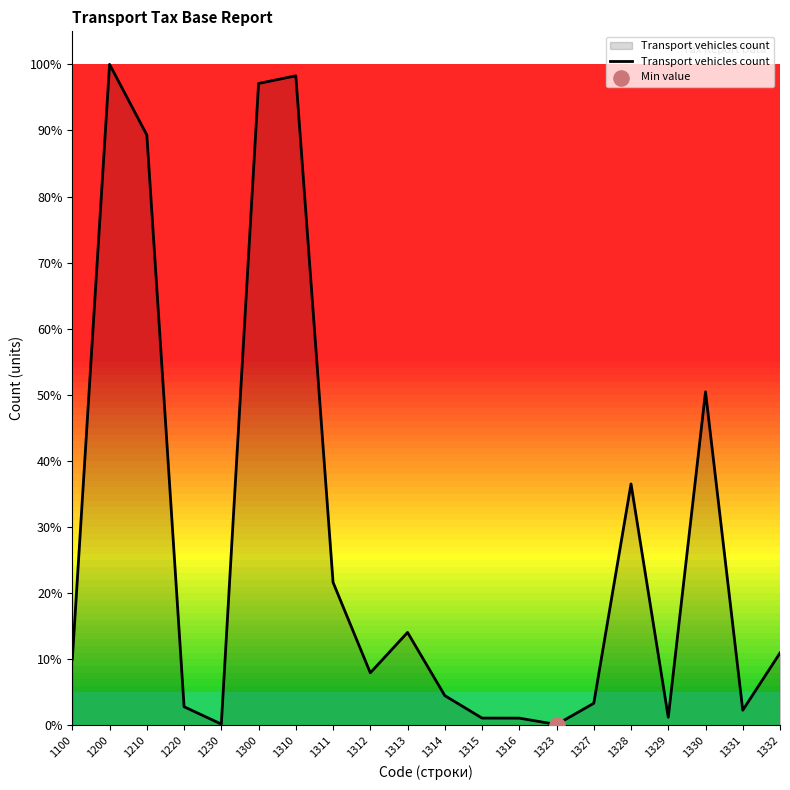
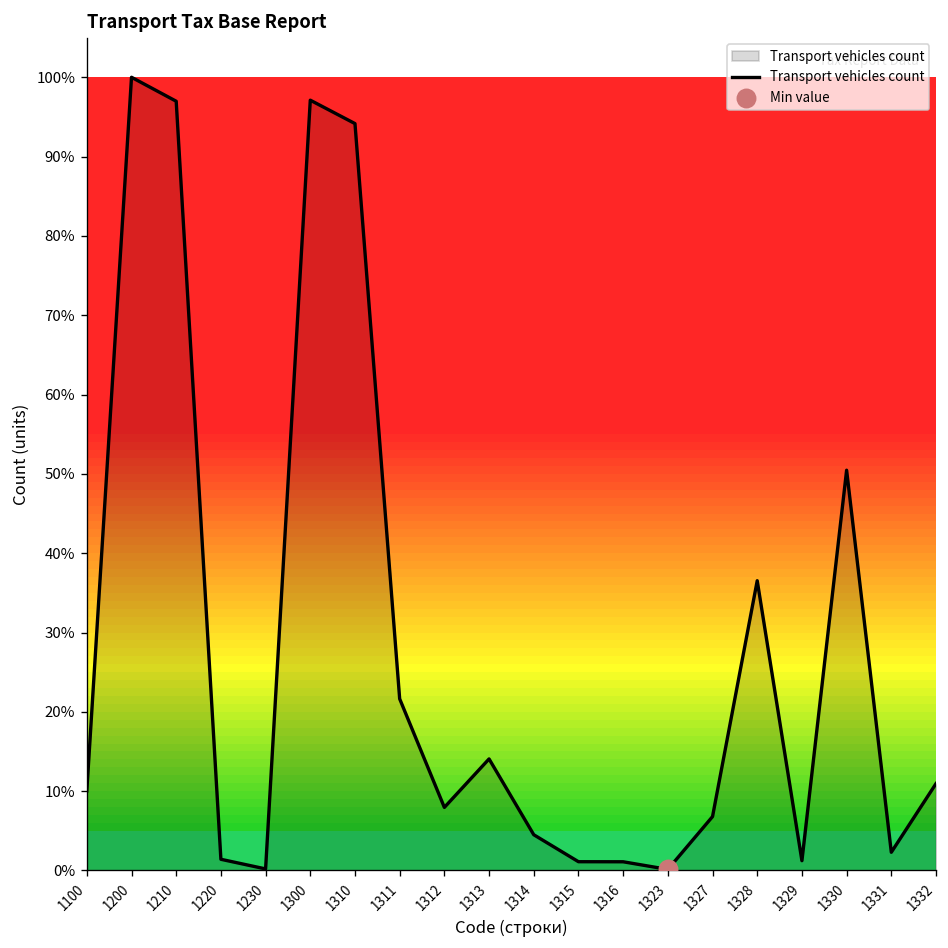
  {
    "Transport vehicles count": {
      "1100": "10%",
      "1200": "100%",
-     "1210": "89%",
-     "1220": "3%",
+     "1210": "97%",
+     "1220": "1%",
      "1230": "0%",
      "1300": "97%",
-     "1310": "98%",
+     "1310": "94%",
      "1311": "22%",
      "1312": "8%",
      "1313": "14%",
      "1314": "5%",
      "1315": "1%",
      "1316": "1%",
-     "1327": "3%",
+     "1327": "7%",
      "1328": "37%",
      "1329": "1%",
      "1330": "50%",
      "1331": "2%",
      "1332": "11%"
    }
  }
